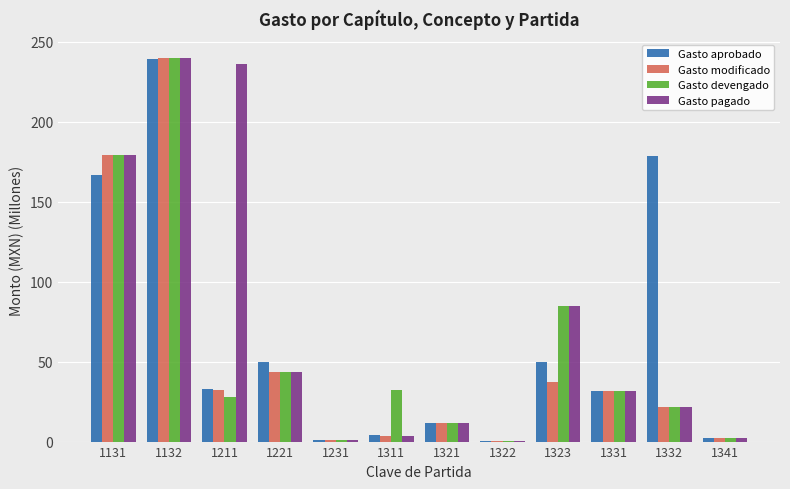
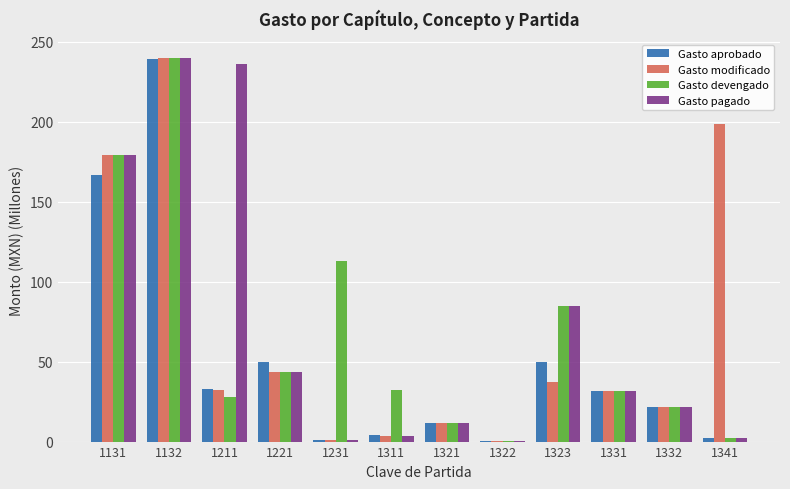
  {
    "Gasto aprobado": {
      "1131": 167,
      "1132": 239,
      "1211": 33,
      "1221": 50,
      "1311": 4,
      "1321": 12,
      "1323": 50,
      "1331": 31,
-     "1332": 178,
+     "1332": 22,
      "1341": 2
    },
    "Gasto modificado": {
      "1131": 179,
      "1132": 240,
      "1211": 32,
      "1221": 44,
      "1311": 4,
      "1321": 11,
      "1323": 37,
      "1331": 31,
      "1332": 22,
-     "1341": 2
+     "1341": 198
    },
    "Gasto devengado": {
      "1131": 179,
      "1132": 240,
      "1211": 28,
      "1221": 44,
-     "1231": 1,
+     "1231": 113,
      "1311": 32,
      "1321": 11,
      "1323": 85,
      "1331": 31,
      "1332": 22,
      "1341": 2
    },
    "Gasto pagado": {
      "1131": 179,
      "1132": 240,
      "1211": 236,
      "1221": 44,
      "1311": 4,
      "1321": 11,
      "1323": 85,
      "1331": 31,
      "1332": 22,
      "1341": 2
    }
  }
